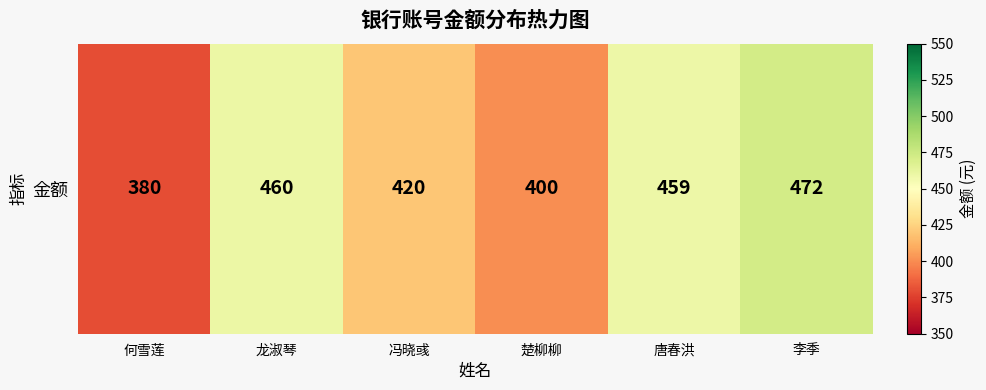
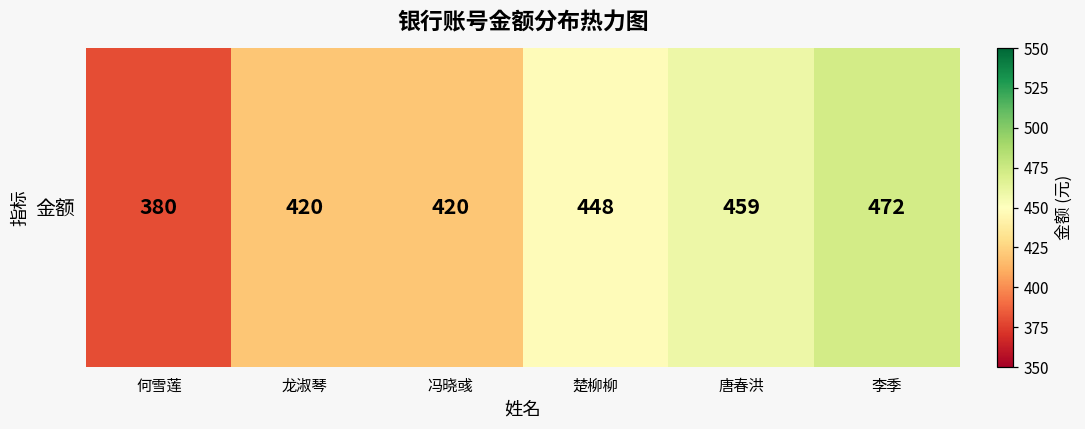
  {
    "金额": {
      "何雪莲": 380,
-     "龙淑琴": 460,
+     "龙淑琴": 420,
      "冯晓彧": 420,
-     "楚柳柳": 400,
+     "楚柳柳": 448,
      "唐春洪": 459,
      "李季": 472
    }
  }
